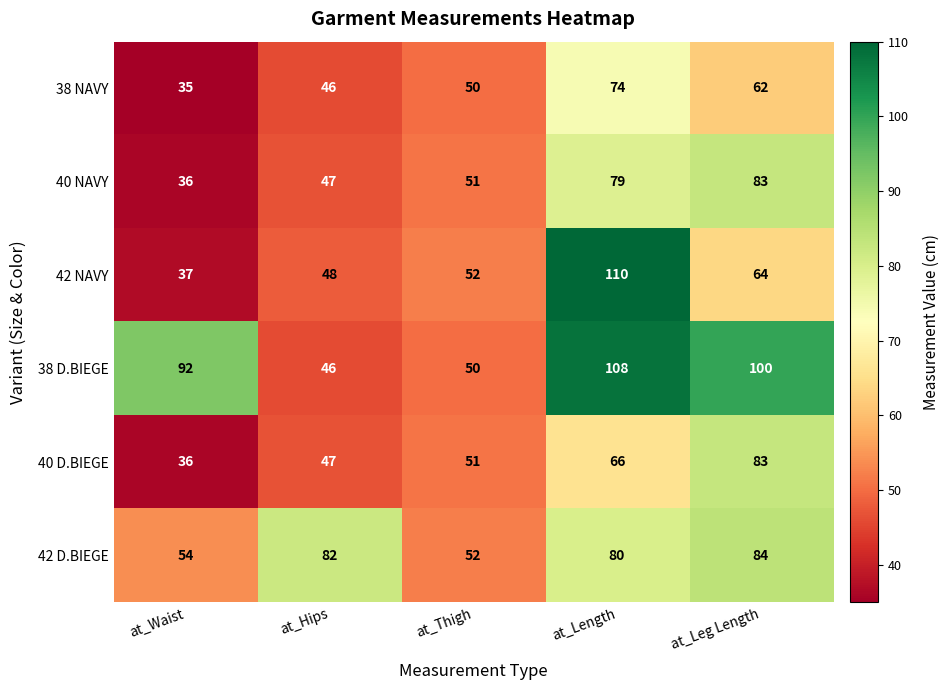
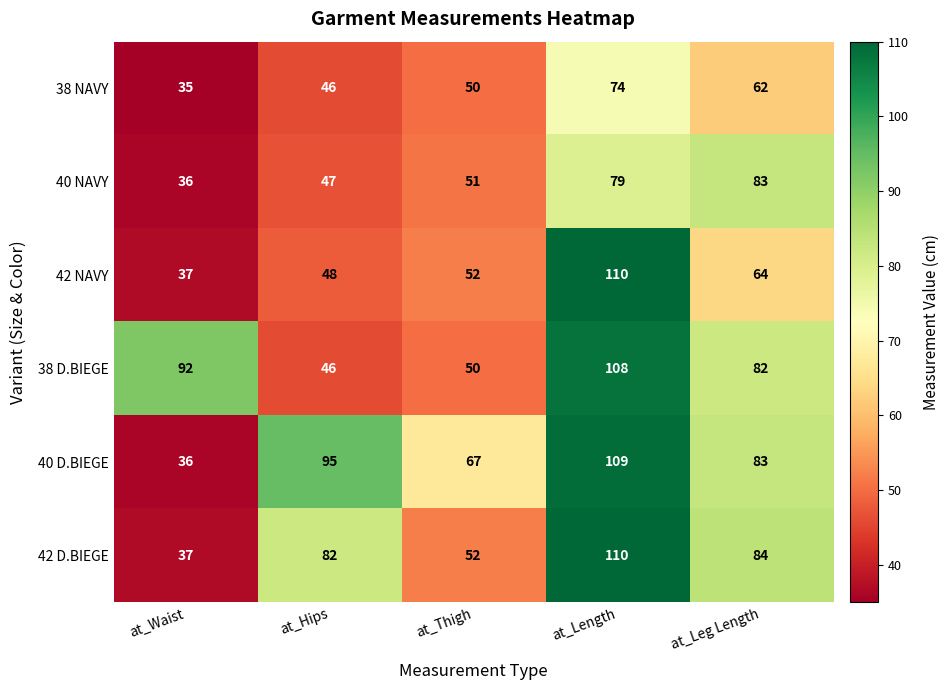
  {
    "38 NAVY": {
      "at_Waist": 35,
      "at_Hips": 46,
      "at_Thigh": 50,
      "at_Length": 74,
      "at_Leg Length": 62
    },
    "40 NAVY": {
      "at_Waist": 36,
      "at_Hips": 47,
      "at_Thigh": 51,
      "at_Length": 79,
      "at_Leg Length": 83
    },
    "42 NAVY": {
      "at_Waist": 37,
      "at_Hips": 48,
      "at_Thigh": 52,
      "at_Length": 110,
      "at_Leg Length": 64
    },
    "38 D.BIEGE": {
      "at_Waist": 92,
      "at_Hips": 46,
      "at_Thigh": 50,
      "at_Length": 108,
-     "at_Leg Length": 100
+     "at_Leg Length": 82
    },
    "40 D.BIEGE": {
      "at_Waist": 36,
-     "at_Hips": 47,
-     "at_Thigh": 51,
-     "at_Length": 66,
+     "at_Hips": 95,
+     "at_Thigh": 67,
+     "at_Length": 109,
      "at_Leg Length": 83
    },
    "42 D.BIEGE": {
-     "at_Waist": 54,
+     "at_Waist": 37,
      "at_Hips": 82,
      "at_Thigh": 52,
-     "at_Length": 80,
+     "at_Length": 110,
      "at_Leg Length": 84
    }
  }
